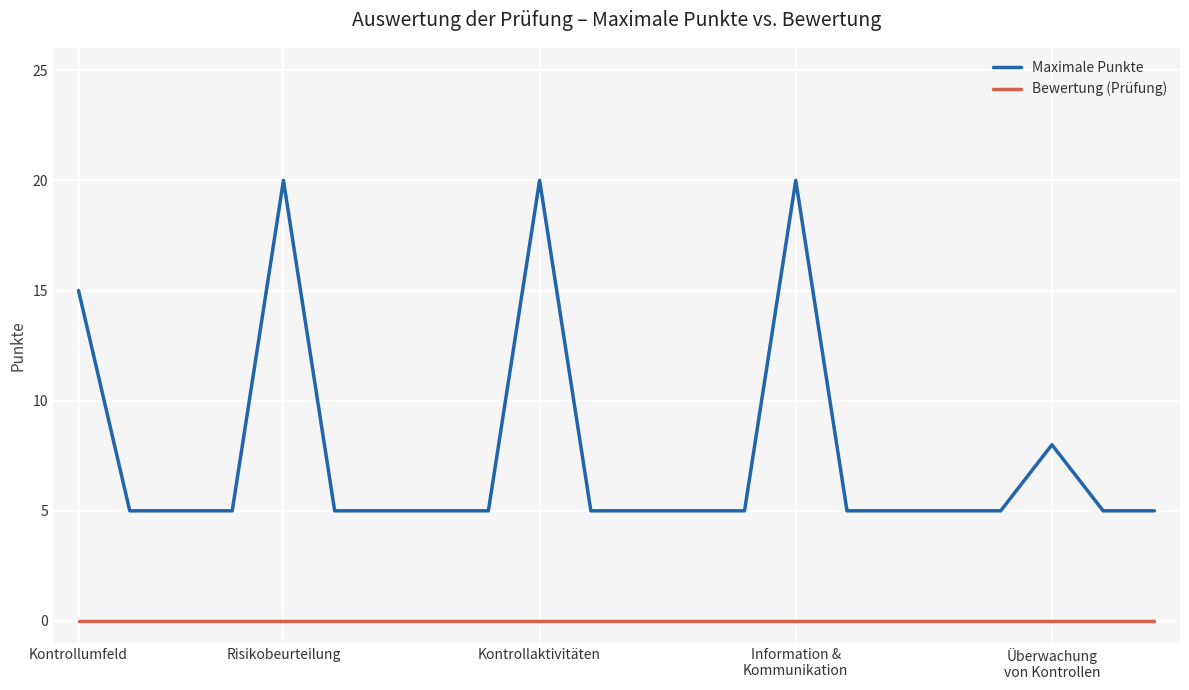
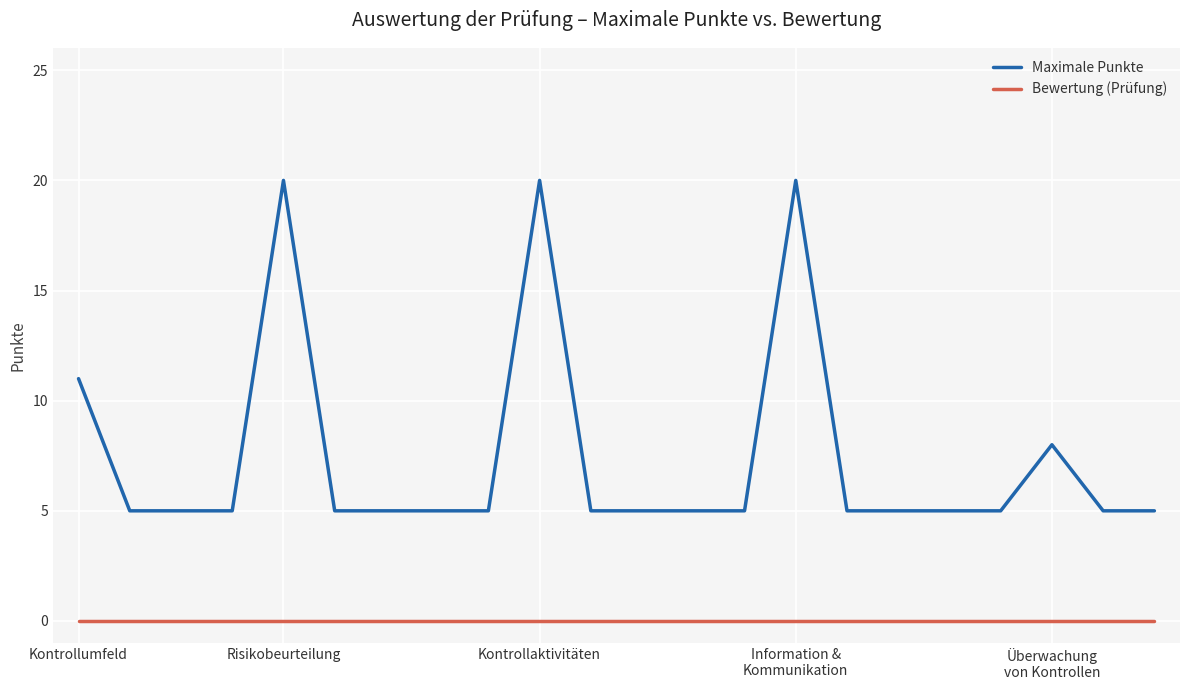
  {
    "Maximale Punkte": {
-     "Kontrollumfeld": 15,
+     "Kontrollumfeld": 11,
      "Risikobeurteilung": 20,
      "Kontrollaktivitäten": 20,
      "Information & Kommunikation": 20,
      "Überwachung von Kontrollen": 8
    },
    "Bewertung (Prüfung)": {
      "Kontrollumfeld": 0,
      "Risikobeurteilung": 0,
      "Kontrollaktivitäten": 0,
      "Information & Kommunikation": 0,
      "Überwachung von Kontrollen": 0
    }
  }
